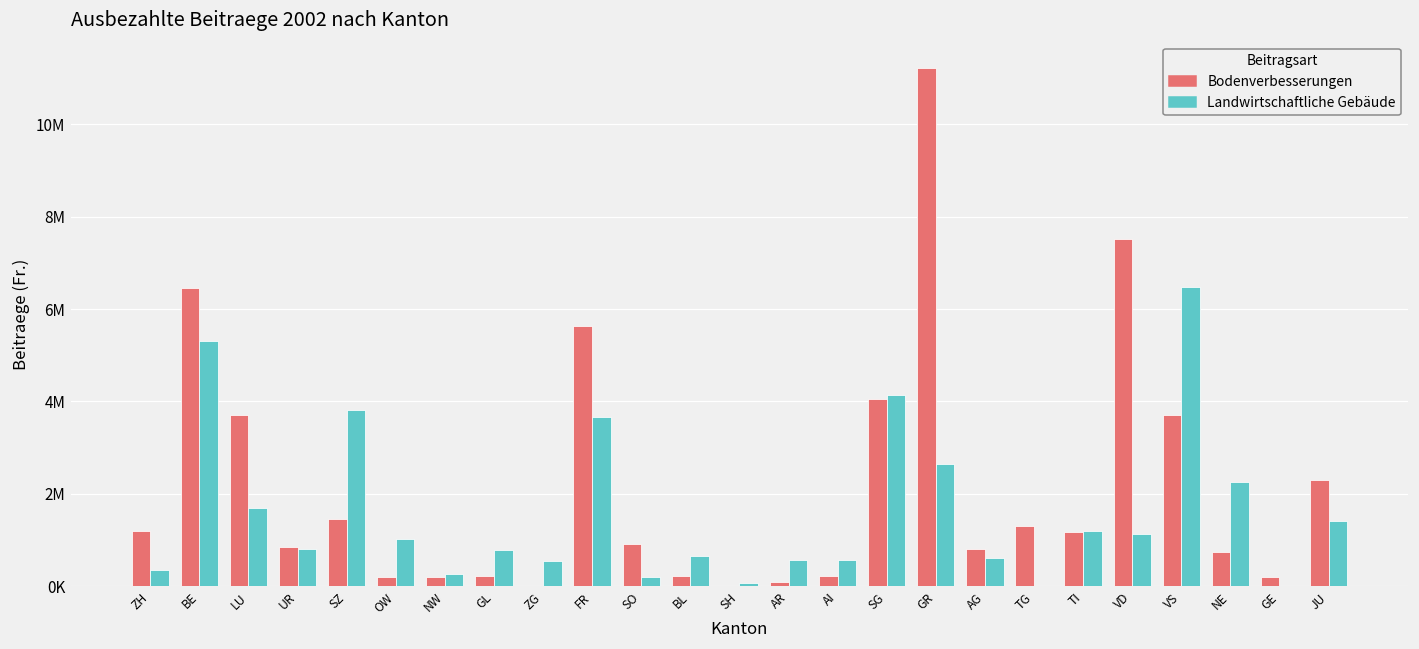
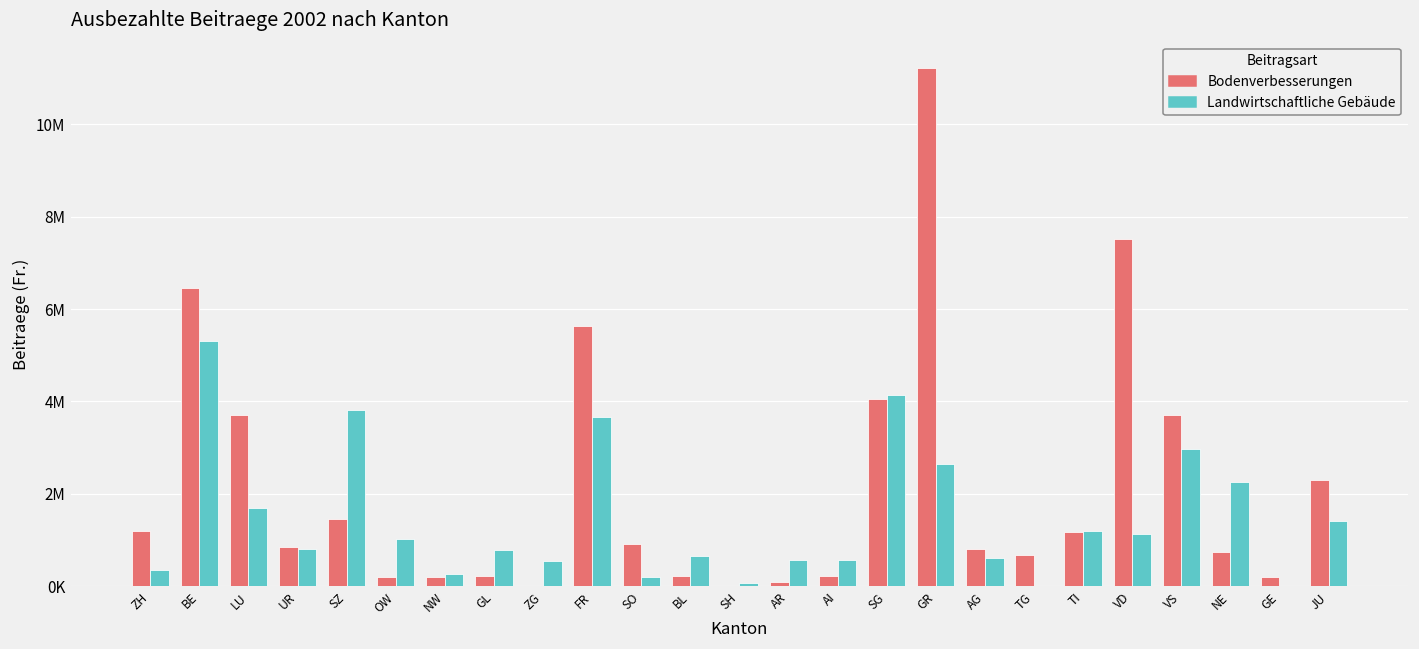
  {
    "Bodenverbesserungen": {
      "ZH": 1200000,
      "BE": 6500000,
      "LU": 3700000,
      "UR": 800000,
      "SZ": 1400000,
      "OW": 200000,
      "NW": 200000,
      "GL": 200000,
      "ZG": 0,
      "FR": 5600000,
      "SO": 900000,
      "BL": 200000,
      "SH": 0,
      "AR": 100000,
      "AI": 200000,
      "SG": 4000000,
      "GR": 11200000,
      "AG": 800000,
-     "TG": 1300000,
+     "TG": 700000,
      "TI": 1200000,
      "VD": 7500000,
      "VS": 3700000,
      "NE": 700000,
      "GE": 200000,
      "JU": 2300000
    },
    "Landwirtschaftliche Gebäude": {
      "ZH": 300000,
      "BE": 5300000,
      "LU": 1700000,
      "UR": 800000,
      "SZ": 3800000,
      "OW": 1000000,
      "NW": 300000,
      "GL": 800000,
      "ZG": 500000,
      "FR": 3700000,
      "SO": 200000,
      "BL": 700000,
      "SH": 100000,
      "AR": 600000,
      "AI": 600000,
      "SG": 4100000,
      "GR": 2600000,
      "AG": 600000,
      "TG": 0,
      "TI": 1200000,
      "VD": 1100000,
-     "VS": 6500000,
+     "VS": 3000000,
      "NE": 2300000,
      "GE": 0,
      "JU": 1400000
    }
  }
